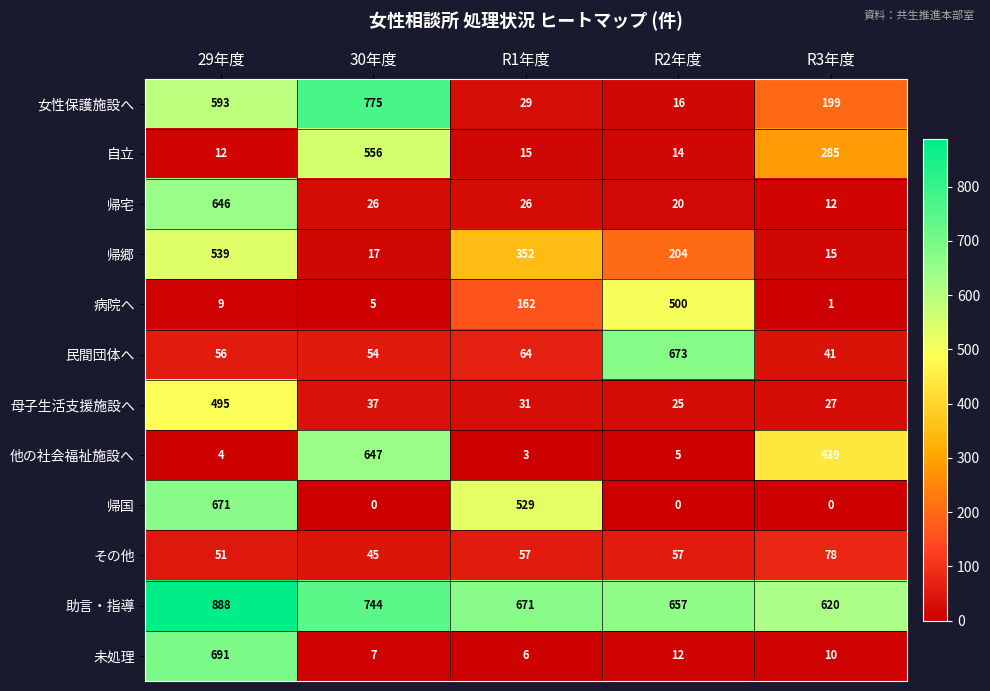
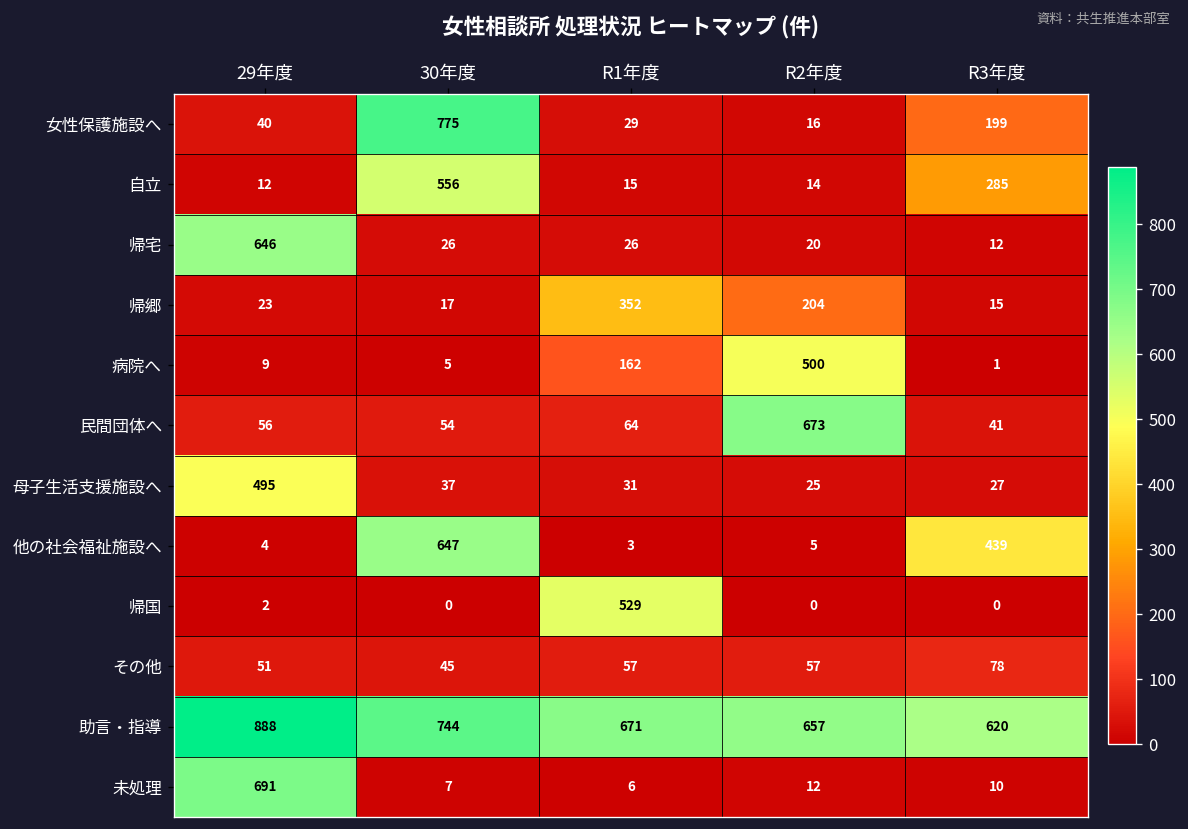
  {
    "女性保護施設へ": {
-     "29年度": 593,
+     "29年度": 40,
      "30年度": 775,
      "R1年度": 29,
      "R2年度": 16,
      "R3年度": 199
    },
    "自立": {
      "29年度": 12,
      "30年度": 556,
      "R1年度": 15,
      "R2年度": 14,
      "R3年度": 285
    },
    "帰宅": {
      "29年度": 646,
      "30年度": 26,
      "R1年度": 26,
      "R2年度": 20,
      "R3年度": 12
    },
    "帰郷": {
-     "29年度": 539,
+     "29年度": 23,
      "30年度": 17,
      "R1年度": 352,
      "R2年度": 204,
      "R3年度": 15
    },
    "病院へ": {
      "29年度": 9,
      "30年度": 5,
      "R1年度": 162,
      "R2年度": 500,
      "R3年度": 1
    },
    "民間団体へ": {
      "29年度": 56,
      "30年度": 54,
      "R1年度": 64,
      "R2年度": 673,
      "R3年度": 41
    },
    "母子生活支援施設へ": {
      "29年度": 495,
      "30年度": 37,
      "R1年度": 31,
      "R2年度": 25,
      "R3年度": 27
    },
    "他の社会福祉施設へ": {
      "29年度": 4,
      "30年度": 647,
      "R1年度": 3,
      "R2年度": 5,
      "R3年度": 439
    },
    "帰国": {
-     "29年度": 671,
+     "29年度": 2,
      "30年度": 0,
      "R1年度": 529,
      "R2年度": 0,
      "R3年度": 0
    },
    "その他": {
      "29年度": 51,
      "30年度": 45,
      "R1年度": 57,
      "R2年度": 57,
      "R3年度": 78
    },
    "助言・指導": {
      "29年度": 888,
      "30年度": 744,
      "R1年度": 671,
      "R2年度": 657,
      "R3年度": 620
    },
    "未処理": {
      "29年度": 691,
      "30年度": 7,
      "R1年度": 6,
      "R2年度": 12,
      "R3年度": 10
    }
  }
